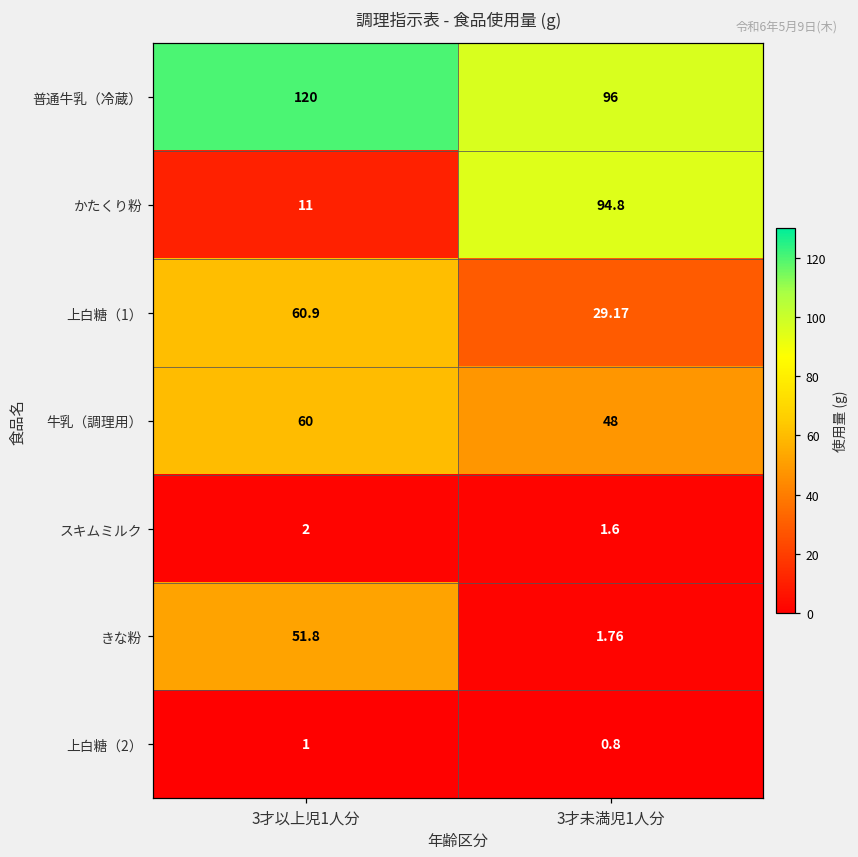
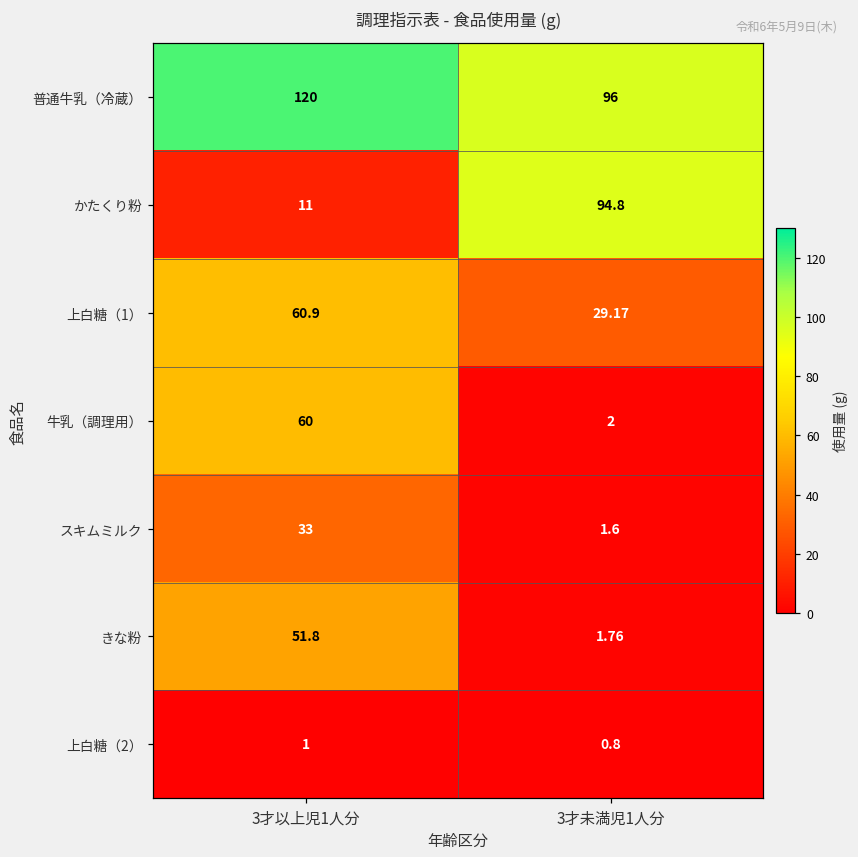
  {
    "普通牛乳（冷蔵）": {
      "3才以上児1人分": 120,
      "3才未満児1人分": 96
    },
    "かたくり粉": {
      "3才以上児1人分": 11,
      "3才未満児1人分": 94.8
    },
    "上白糖（1）": {
      "3才以上児1人分": 60.9,
      "3才未満児1人分": 29.17
    },
    "牛乳（調理用）": {
      "3才以上児1人分": 60,
-     "3才未満児1人分": 48
+     "3才未満児1人分": 2
    },
    "スキムミルク": {
-     "3才以上児1人分": 2,
+     "3才以上児1人分": 33,
      "3才未満児1人分": 1.6
    },
    "きな粉": {
      "3才以上児1人分": 51.8,
      "3才未満児1人分": 1.76
    },
    "上白糖（2）": {
      "3才以上児1人分": 1,
      "3才未満児1人分": 0.8
    }
  }
